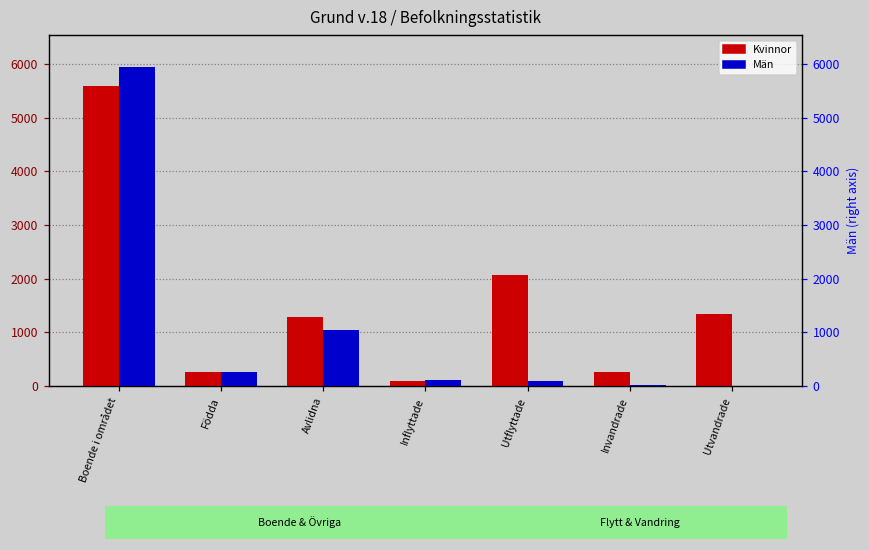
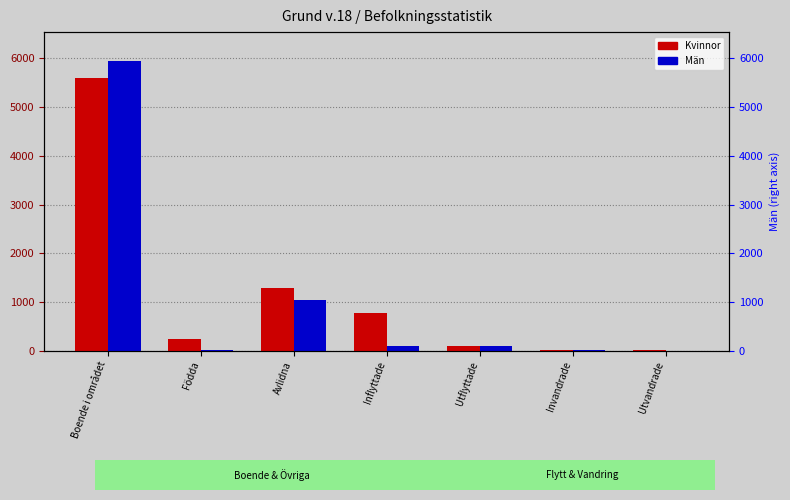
  {
    "Kvinnor": {
      "Boende i området": 5600,
      "Födda": 200,
      "Avlidna": 1300,
-     "Inflyttade": 100,
-     "Utflyttade": 2100,
-     "Invandrade": 200,
-     "Utvandrade": 1300
+     "Inflyttade": 800,
+     "Utflyttade": 100,
+     "Invandrade": 0,
+     "Utvandrade": 0
    },
    "Män": {
      "Boende i området": 5900,
-     "Födda": 300,
+     "Födda": 0,
      "Avlidna": 1000,
      "Inflyttade": 100,
      "Utflyttade": 100
    }
  }
